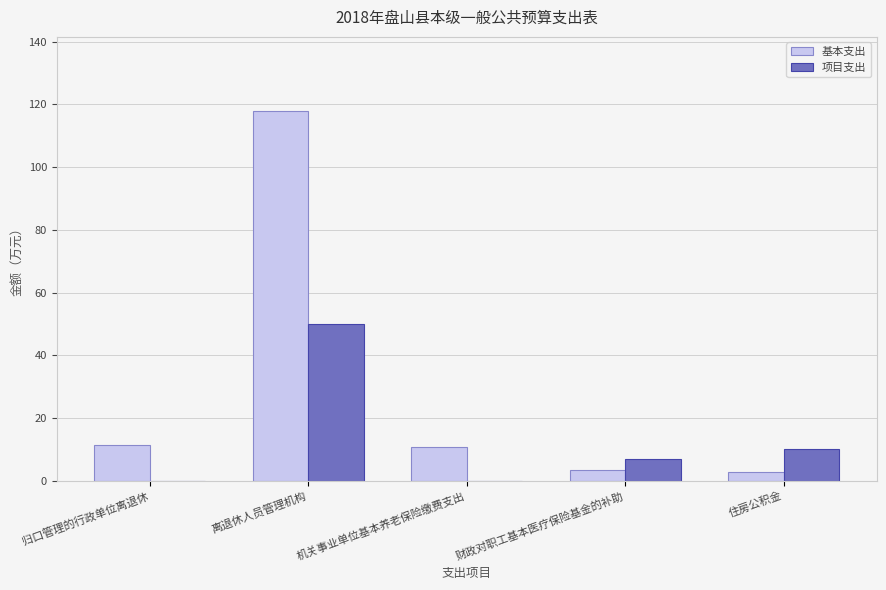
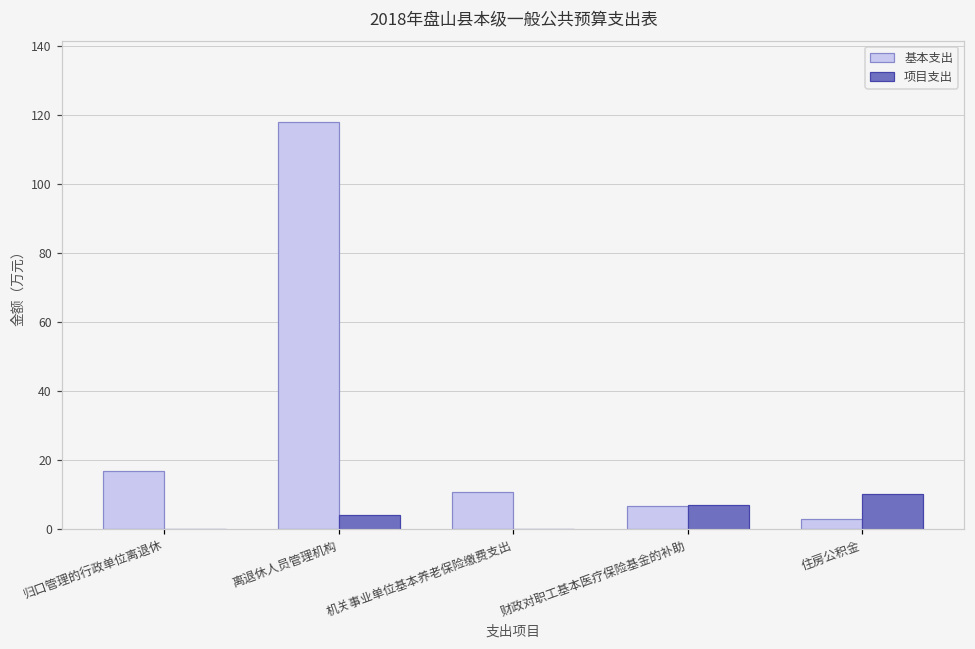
  {
    "基本支出": {
-     "归口管理的行政单位离退休": 11,
+     "归口管理的行政单位离退休": 17,
      "离退休人员管理机构": 118,
      "机关事业单位基本养老保险缴费支出": 11,
-     "财政对职工基本医疗保险基金的补助": 4,
+     "财政对职工基本医疗保险基金的补助": 7,
      "住房公积金": 3
    },
    "项目支出": {
      "归口管理的行政单位离退休": 0,
-     "离退休人员管理机构": 50,
+     "离退休人员管理机构": 4,
      "机关事业单位基本养老保险缴费支出": 0,
      "财政对职工基本医疗保险基金的补助": 7,
      "住房公积金": 10
    }
  }
